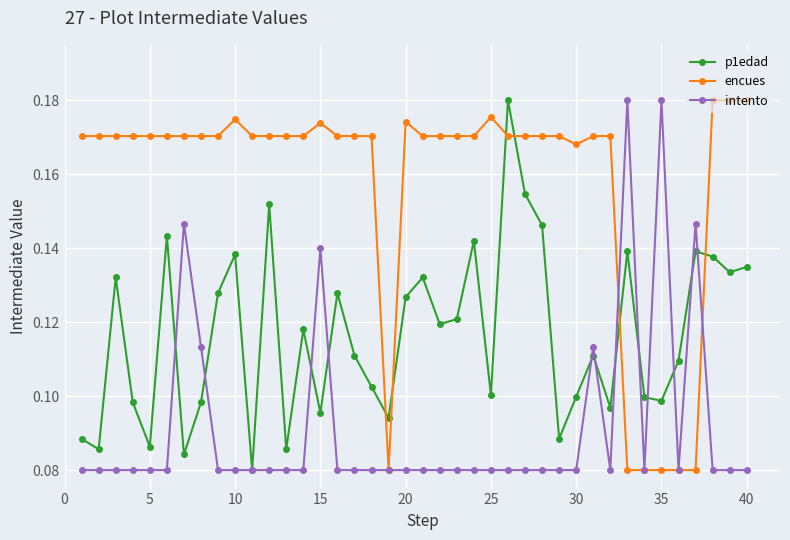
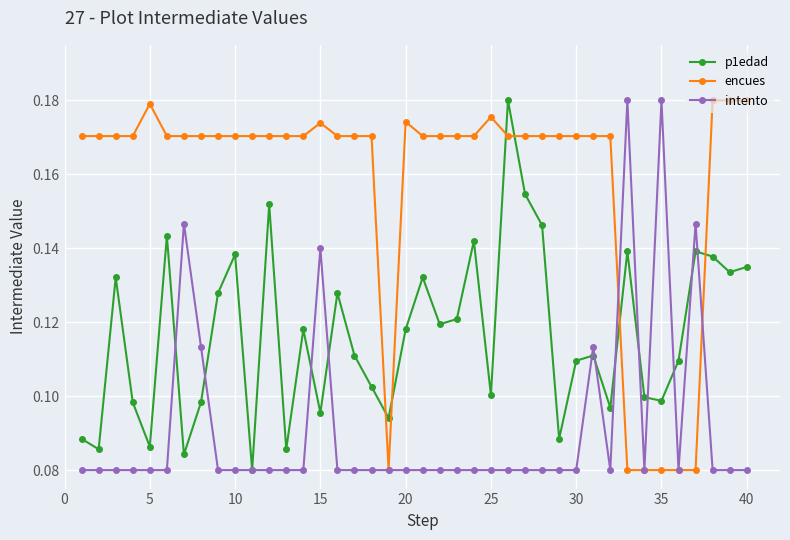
  {
    "p1edad": {
      "5": 0.086,
      "10": 0.138,
      "15": 0.095,
-     "20": 0.127,
+     "20": 0.118,
      "25": 0.100,
-     "30": 0.100,
+     "30": 0.110,
      "35": 0.099,
      "40": 0.135
    },
    "encues": {
-     "5": 0.170,
-     "10": 0.175,
+     "5": 0.179,
+     "10": 0.170,
      "15": 0.174,
      "20": 0.174,
      "25": 0.175,
-     "30": 0.168,
+     "30": 0.170,
      "35": 0.080
    },
    "intento": {
      "5": 0.080,
      "10": 0.080,
      "15": 0.140,
      "20": 0.080,
      "25": 0.080,
      "30": 0.080,
      "35": 0.180,
      "40": 0.080
    }
  }
